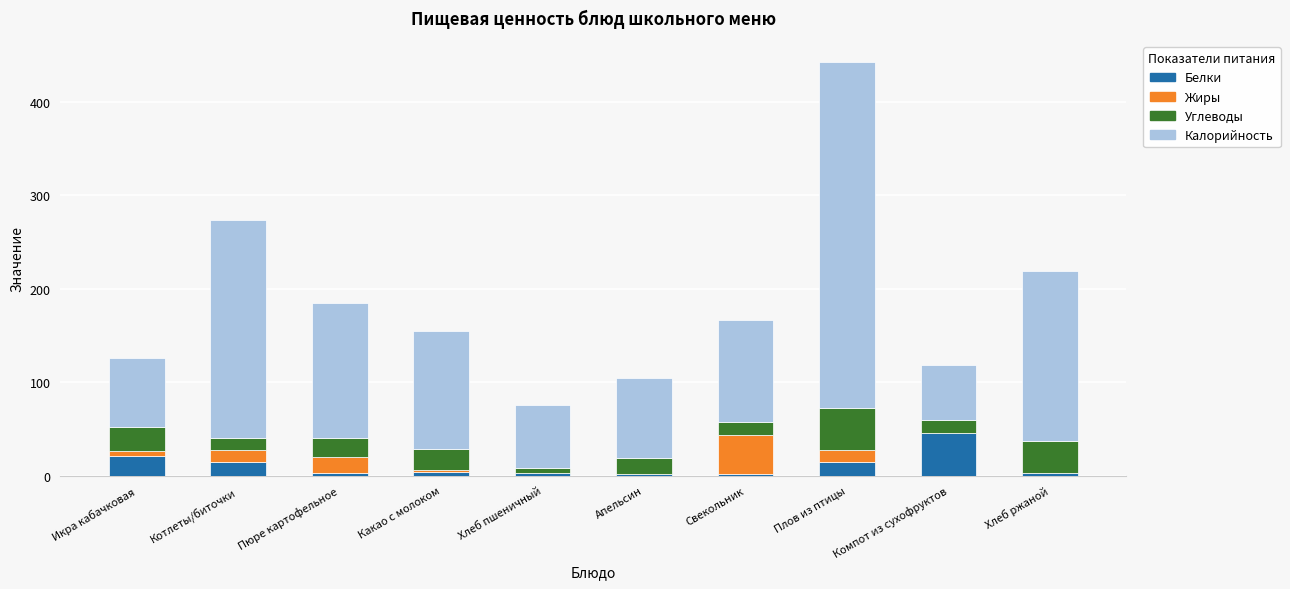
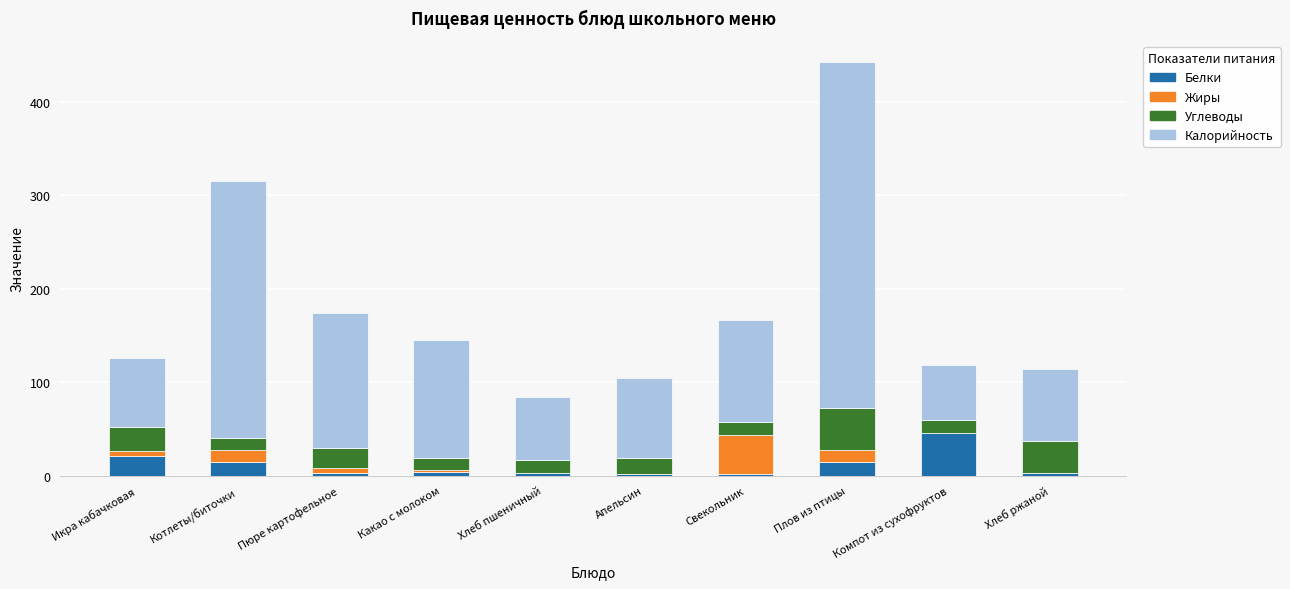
  {
    "Белки": {
      "Икра кабачковая": 20,
      "Котлеты/биточки": 10,
      "Пюре картофельное": 0,
      "Какао с молоком": 0,
      "Плов из птицы": 10,
      "Компот из сухофруктов": 50
    },
    "Жиры": {
      "Икра кабачковая": 10,
      "Котлеты/биточки": 10,
-     "Пюре картофельное": 20,
+     "Пюре картофельное": 10,
      "Какао с молоком": 0,
      "Свекольник": 40,
      "Плов из птицы": 10,
      "Компот из сухофруктов": 0
    },
    "Углеводы": {
      "Икра кабачковая": 30,
      "Котлеты/биточки": 10,
      "Пюре картофельное": 20,
-     "Какао с молоком": 20,
-     "Хлеб пшеничный": 5,
+     "Какао с молоком": 10,
+     "Хлеб пшеничный": 14,
      "Апельсин": 20,
      "Свекольник": 10,
      "Плов из птицы": 50,
      "Компот из сухофруктов": 10,
      "Хлеб ржаной": 30
    },
    "Калорийность": {
      "Икра кабачковая": 70,
-     "Котлеты/биточки": 230,
+     "Котлеты/биточки": 280,
      "Пюре картофельное": 140,
      "Какао с молоком": 130,
      "Хлеб пшеничный": 70,
      "Апельсин": 90,
      "Свекольник": 110,
      "Плов из птицы": 370,
      "Компот из сухофруктов": 60,
-     "Хлеб ржаной": 180
+     "Хлеб ржаной": 80
    }
  }
